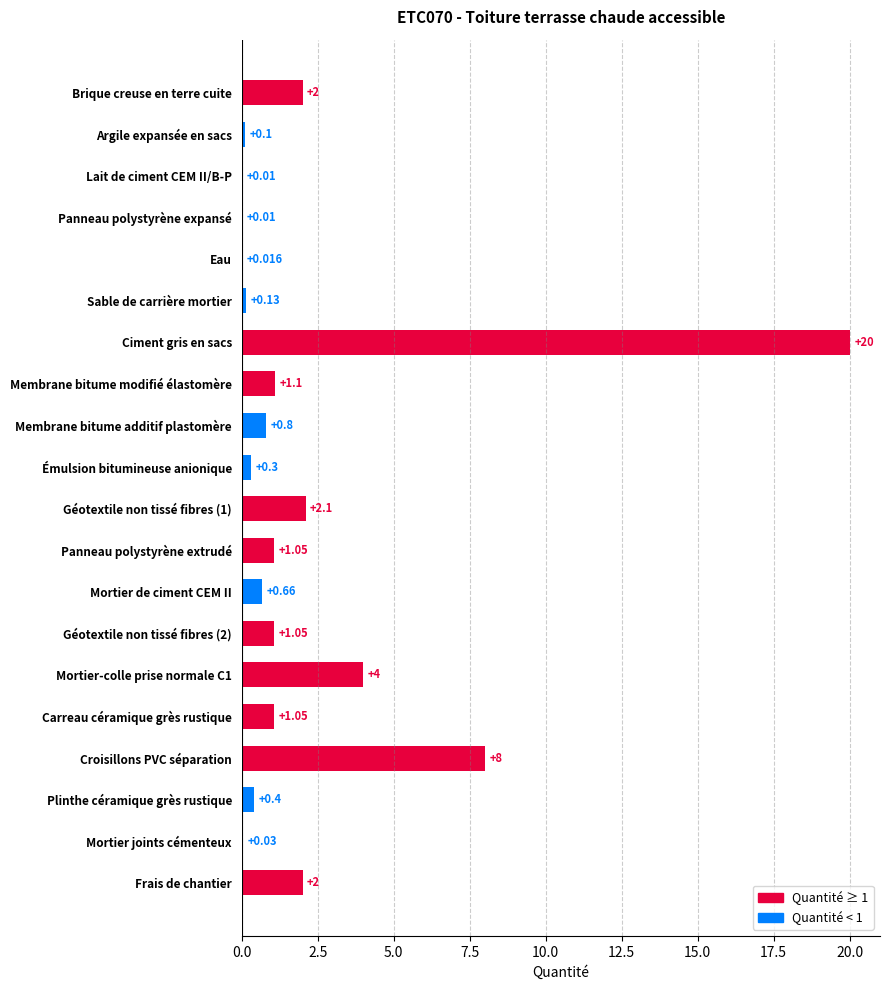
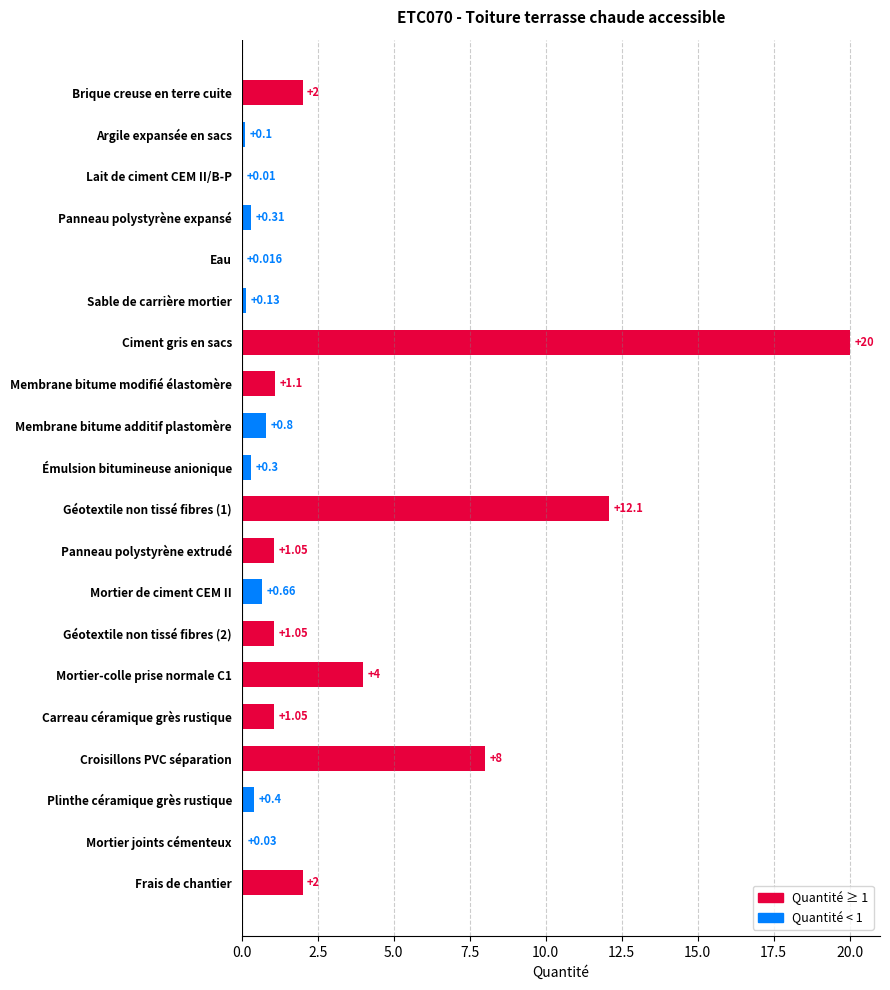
  {
    "Brique creuse en terre cuite": "+2",
    "Argile expansée en sacs": "+0.1",
    "Lait de ciment CEM II/B-P": "+0.01",
-   "Panneau polystyrène expansé": "+0.01",
+   "Panneau polystyrène expansé": "+0.31",
    "Eau": "+0.016",
    "Sable de carrière mortier": "+0.13",
    "Ciment gris en sacs": "+20",
    "Membrane bitume modifié élastomère": "+1.1",
    "Membrane bitume additif plastomère": "+0.8",
    "Émulsion bitumineuse anionique": "+0.3",
-   "Géotextile non tissé fibres (1)": "+2.1",
+   "Géotextile non tissé fibres (1)": "+12.1",
    "Panneau polystyrène extrudé": "+1.05",
    "Mortier de ciment CEM II": "+0.66",
    "Géotextile non tissé fibres (2)": "+1.05",
    "Mortier-colle prise normale C1": "+4",
    "Carreau céramique grès rustique": "+1.05",
    "Croisillons PVC séparation": "+8",
    "Plinthe céramique grès rustique": "+0.4",
    "Mortier joints cémenteux": "+0.03",
    "Frais de chantier": "+2"
  }
